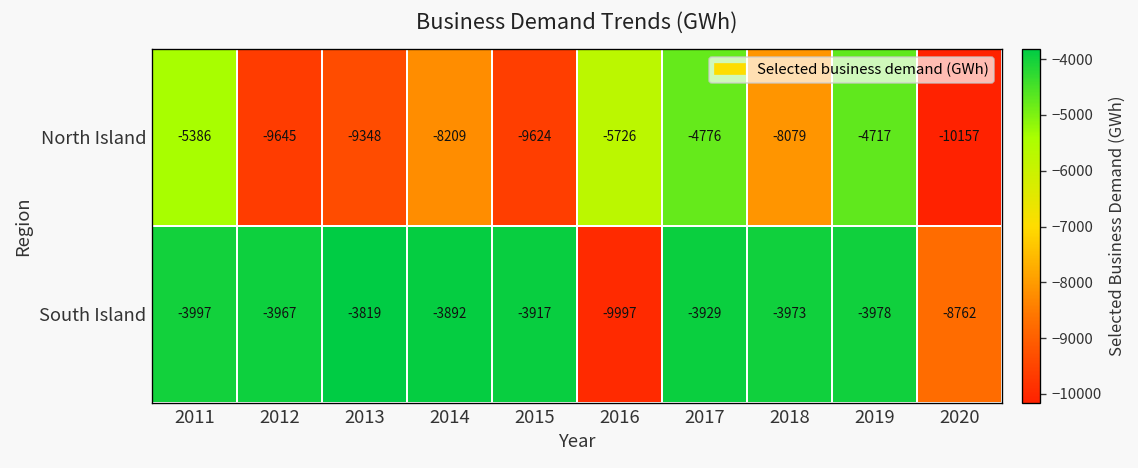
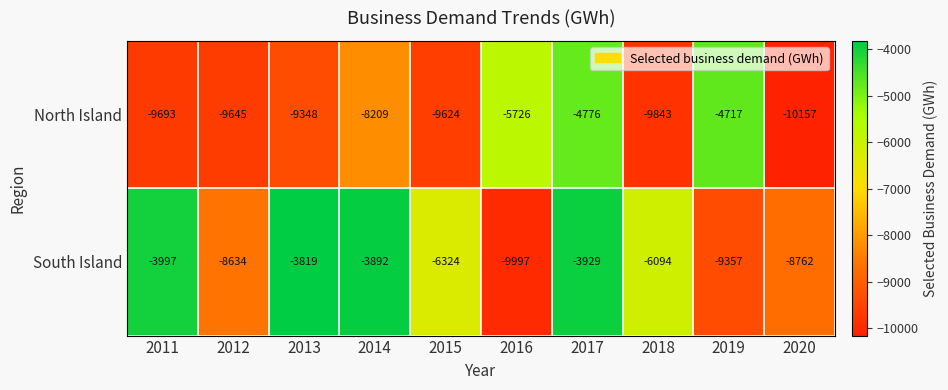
  {
    "North Island": {
-     "2011": -5386,
+     "2011": -9693,
      "2012": -9645,
      "2013": -9348,
      "2014": -8209,
      "2015": -9624,
      "2016": -5726,
      "2017": -4776,
-     "2018": -8079,
+     "2018": -9843,
      "2019": -4717,
      "2020": -10157
    },
    "South Island": {
      "2011": -3997,
-     "2012": -3967,
+     "2012": -8634,
      "2013": -3819,
      "2014": -3892,
-     "2015": -3917,
+     "2015": -6324,
      "2016": -9997,
      "2017": -3929,
-     "2018": -3973,
-     "2019": -3978,
+     "2018": -6094,
+     "2019": -9357,
      "2020": -8762
    }
  }
